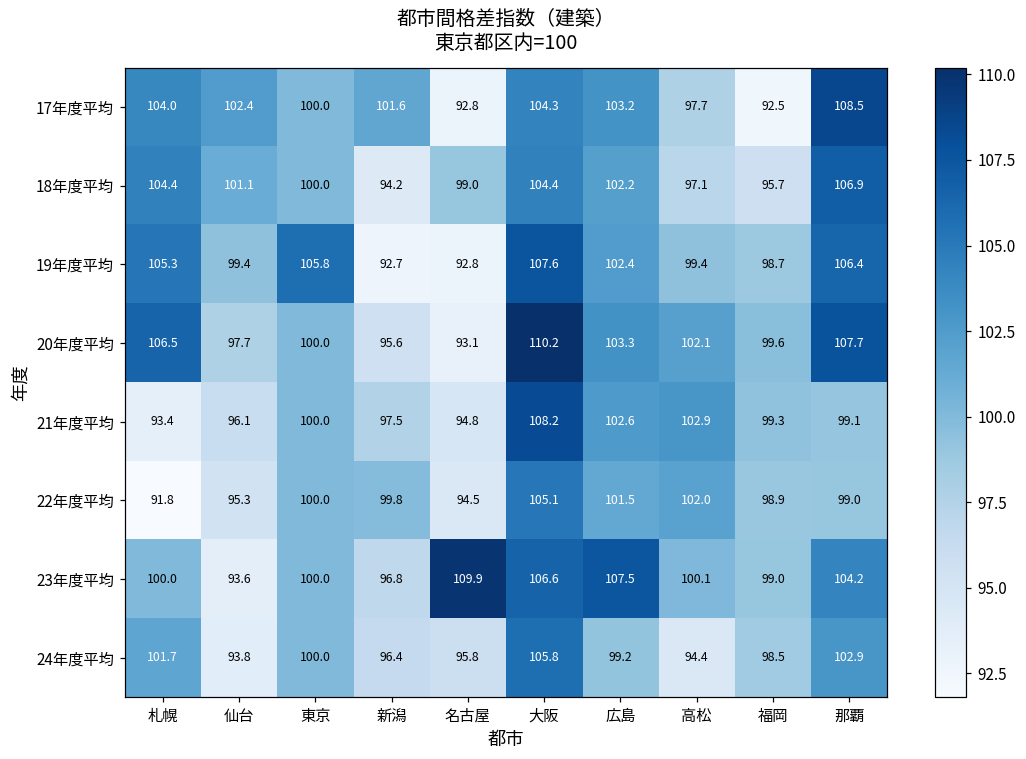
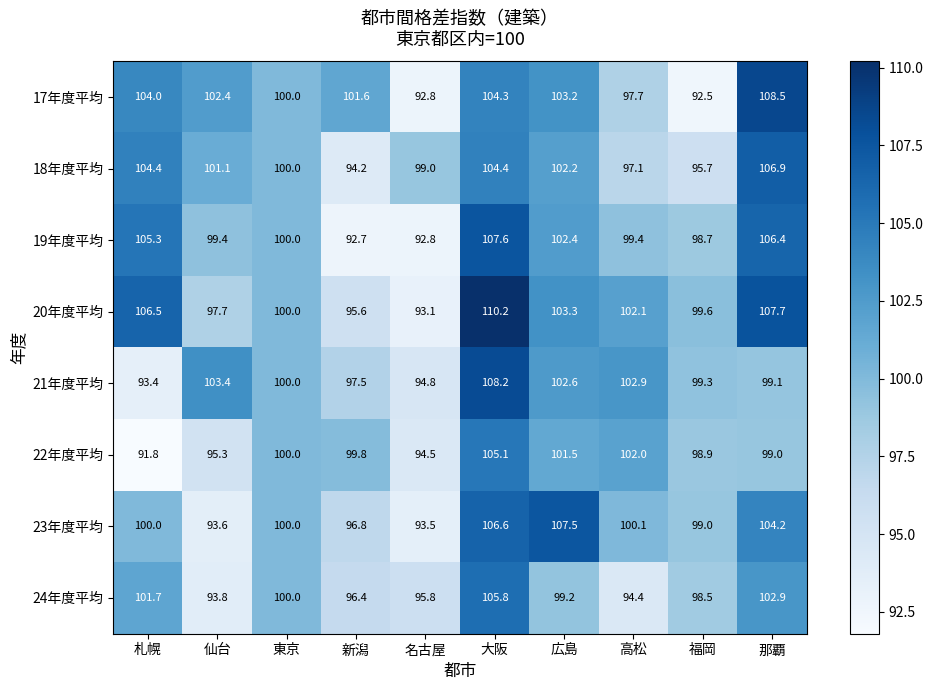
  {
    "17年度平均": {
      "札幌": 104.0,
      "仙台": 102.4,
      "東京": 100.0,
      "新潟": 101.6,
      "名古屋": 92.8,
      "大阪": 104.3,
      "広島": 103.2,
      "高松": 97.7,
      "福岡": 92.5,
      "那覇": 108.5
    },
    "18年度平均": {
      "札幌": 104.4,
      "仙台": 101.1,
      "東京": 100.0,
      "新潟": 94.2,
      "名古屋": 99.0,
      "大阪": 104.4,
      "広島": 102.2,
      "高松": 97.1,
      "福岡": 95.7,
      "那覇": 106.9
    },
    "19年度平均": {
      "札幌": 105.3,
      "仙台": 99.4,
-     "東京": 105.8,
+     "東京": 100.0,
      "新潟": 92.7,
      "名古屋": 92.8,
      "大阪": 107.6,
      "広島": 102.4,
      "高松": 99.4,
      "福岡": 98.7,
      "那覇": 106.4
    },
    "20年度平均": {
      "札幌": 106.5,
      "仙台": 97.7,
      "東京": 100.0,
      "新潟": 95.6,
      "名古屋": 93.1,
      "大阪": 110.2,
      "広島": 103.3,
      "高松": 102.1,
      "福岡": 99.6,
      "那覇": 107.7
    },
    "21年度平均": {
      "札幌": 93.4,
-     "仙台": 96.1,
+     "仙台": 103.4,
      "東京": 100.0,
      "新潟": 97.5,
      "名古屋": 94.8,
      "大阪": 108.2,
      "広島": 102.6,
      "高松": 102.9,
      "福岡": 99.3,
      "那覇": 99.1
    },
    "22年度平均": {
      "札幌": 91.8,
      "仙台": 95.3,
      "東京": 100.0,
      "新潟": 99.8,
      "名古屋": 94.5,
      "大阪": 105.1,
      "広島": 101.5,
      "高松": 102.0,
      "福岡": 98.9,
      "那覇": 99.0
    },
    "23年度平均": {
      "札幌": 100.0,
      "仙台": 93.6,
      "東京": 100.0,
      "新潟": 96.8,
-     "名古屋": 109.9,
+     "名古屋": 93.5,
      "大阪": 106.6,
      "広島": 107.5,
      "高松": 100.1,
      "福岡": 99.0,
      "那覇": 104.2
    },
    "24年度平均": {
      "札幌": 101.7,
      "仙台": 93.8,
      "東京": 100.0,
      "新潟": 96.4,
      "名古屋": 95.8,
      "大阪": 105.8,
      "広島": 99.2,
      "高松": 94.4,
      "福岡": 98.5,
      "那覇": 102.9
    }
  }
